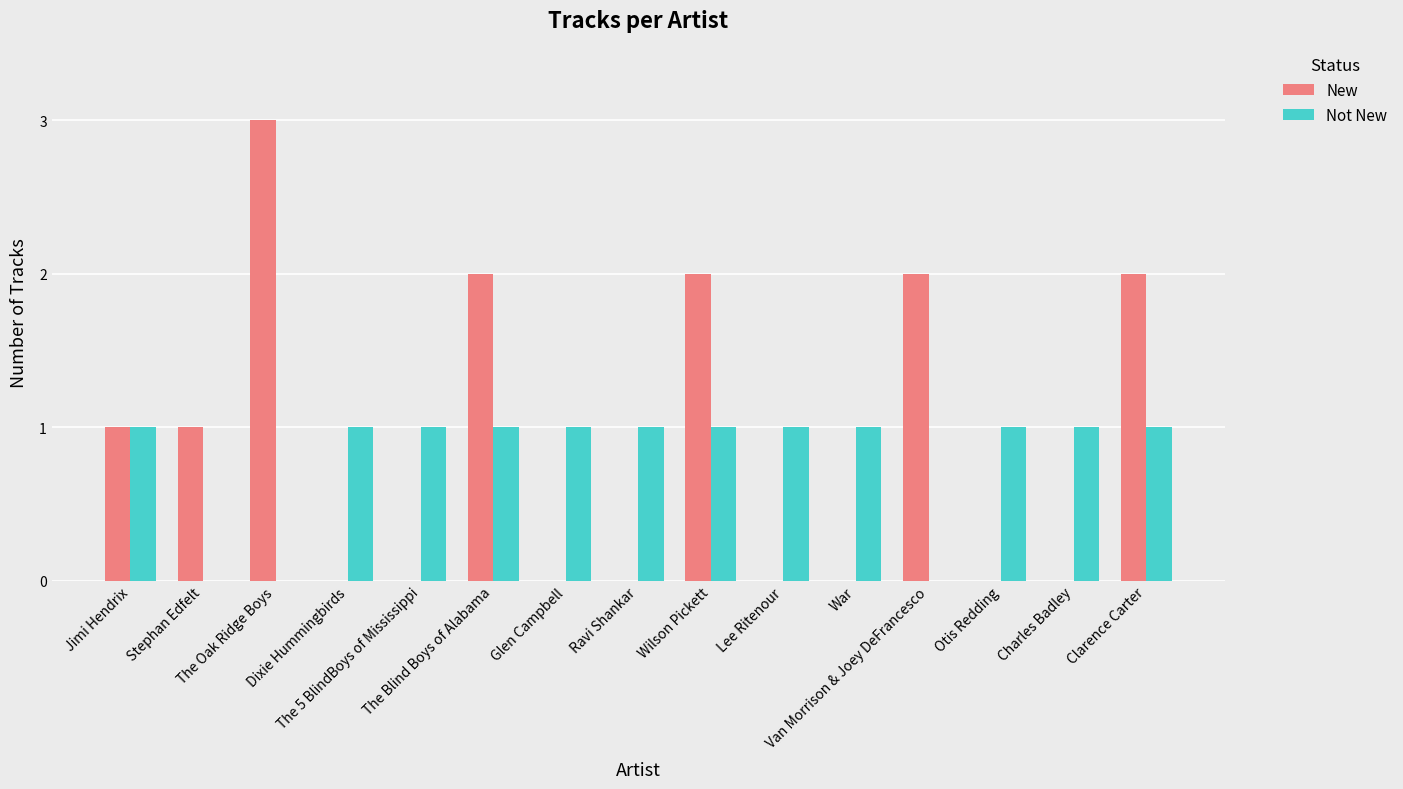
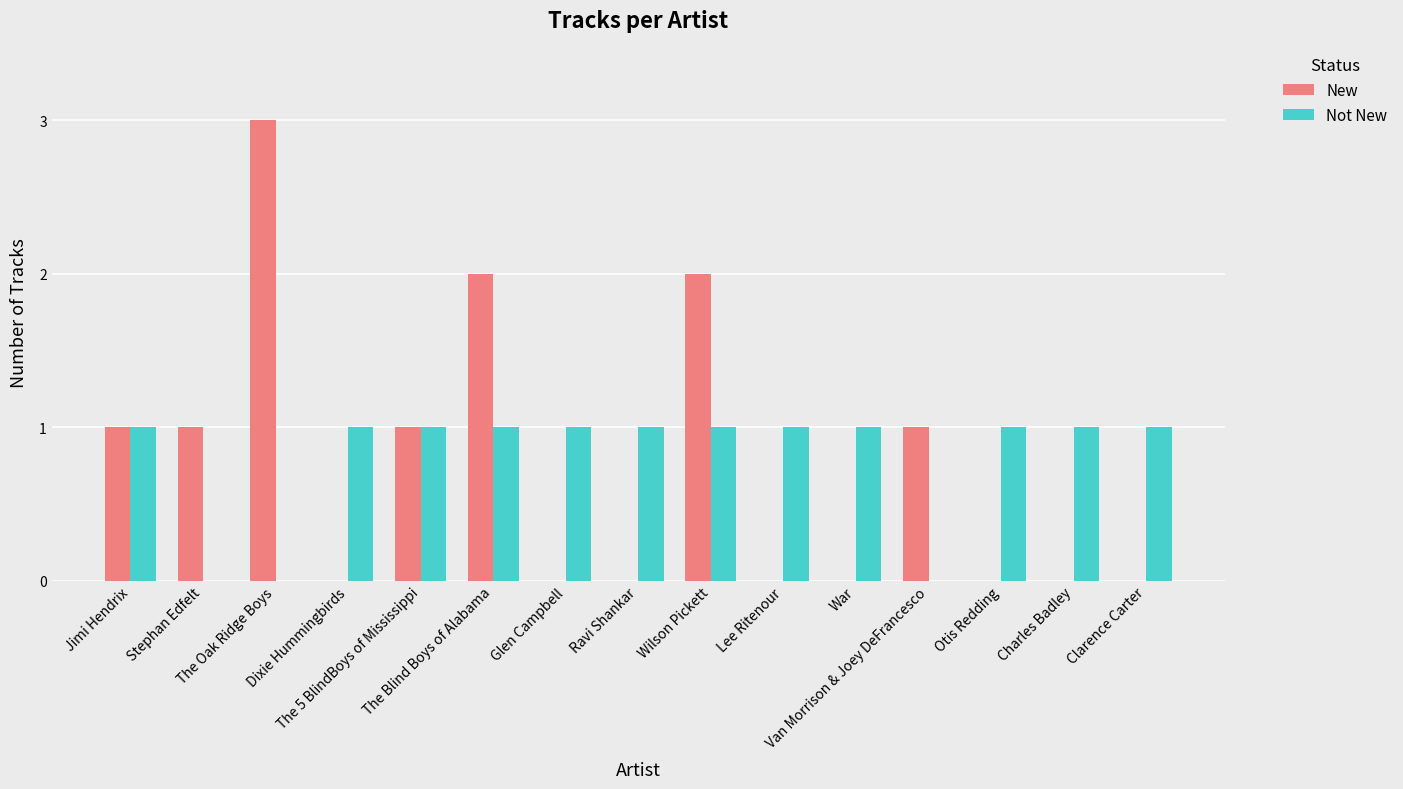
  {
    "New": {
      "Jimi Hendrix": 1,
      "Stephan Edfelt": 1,
      "The Oak Ridge Boys": 3,
      "Dixie Hummingbirds": 0,
-     "The 5 BlindBoys of Mississippi": 0,
+     "The 5 BlindBoys of Mississippi": 1,
      "The Blind Boys of Alabama": 2,
      "Glen Campbell": 0,
      "Ravi Shankar": 0,
      "Wilson Pickett": 2,
      "Lee Ritenour": 0,
      "War": 0,
-     "Van Morrison & Joey DeFrancesco": 2,
+     "Van Morrison & Joey DeFrancesco": 1,
      "Otis Redding": 0,
      "Charles Badley": 0,
-     "Clarence Carter": 2
+     "Clarence Carter": 0
    },
    "Not New": {
      "Jimi Hendrix": 1,
      "Stephan Edfelt": 0,
      "The Oak Ridge Boys": 0,
      "Dixie Hummingbirds": 1,
      "The 5 BlindBoys of Mississippi": 1,
      "The Blind Boys of Alabama": 1,
      "Glen Campbell": 1,
      "Ravi Shankar": 1,
      "Wilson Pickett": 1,
      "Lee Ritenour": 1,
      "War": 1,
      "Van Morrison & Joey DeFrancesco": 0,
      "Otis Redding": 1,
      "Charles Badley": 1,
      "Clarence Carter": 1
    }
  }
